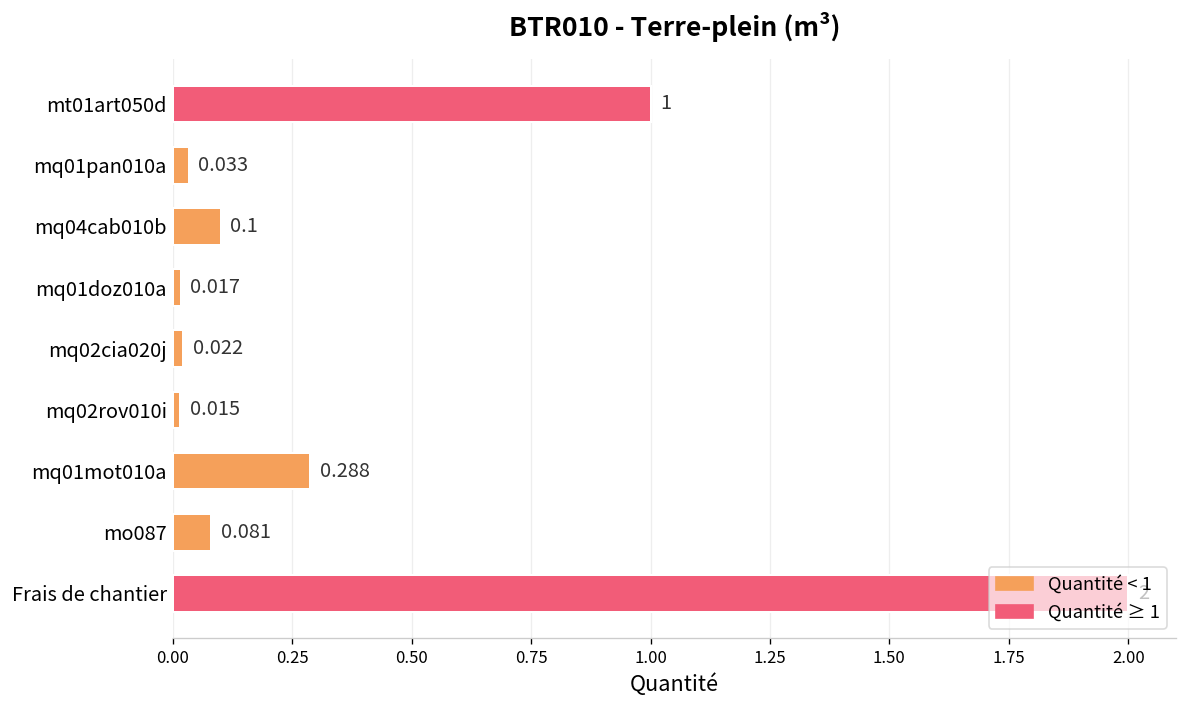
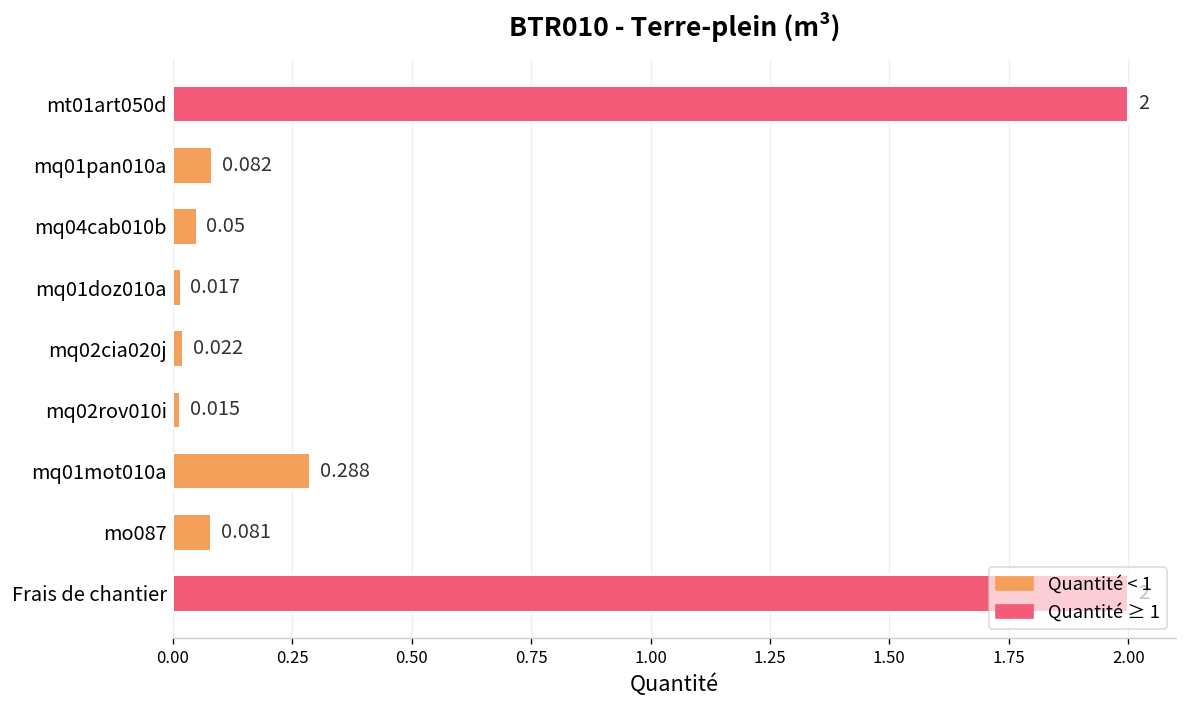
  {
-   "mt01art050d": 1,
-   "mq01pan010a": 0.033,
-   "mq04cab010b": 0.1,
+   "mt01art050d": 2,
+   "mq01pan010a": 0.082,
+   "mq04cab010b": 0.05,
    "mq01doz010a": 0.017,
    "mq02cia020j": 0.022,
    "mq02rov010i": 0.015,
    "mq01mot010a": 0.288,
    "mo087": 0.081
  }
